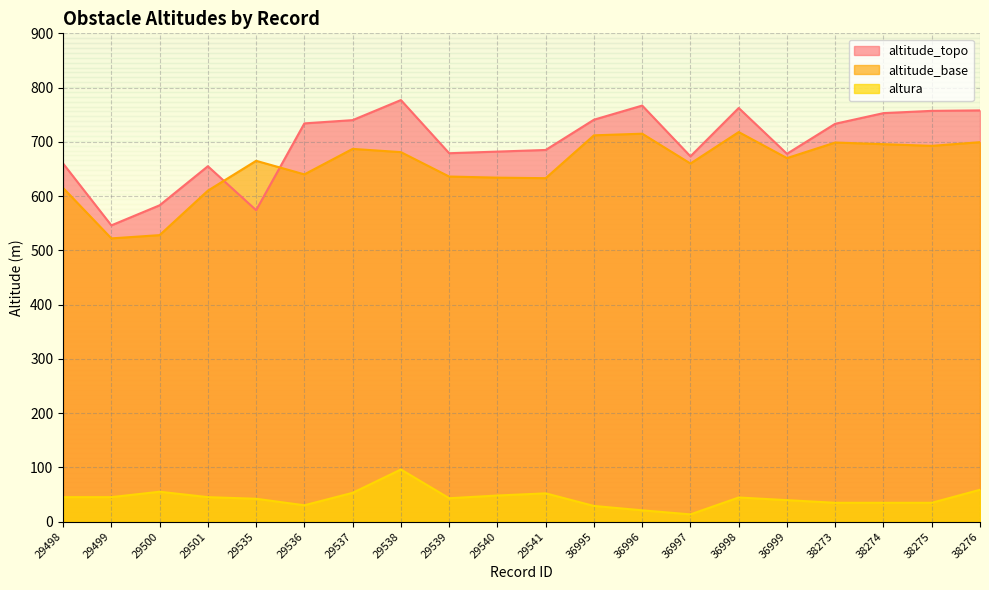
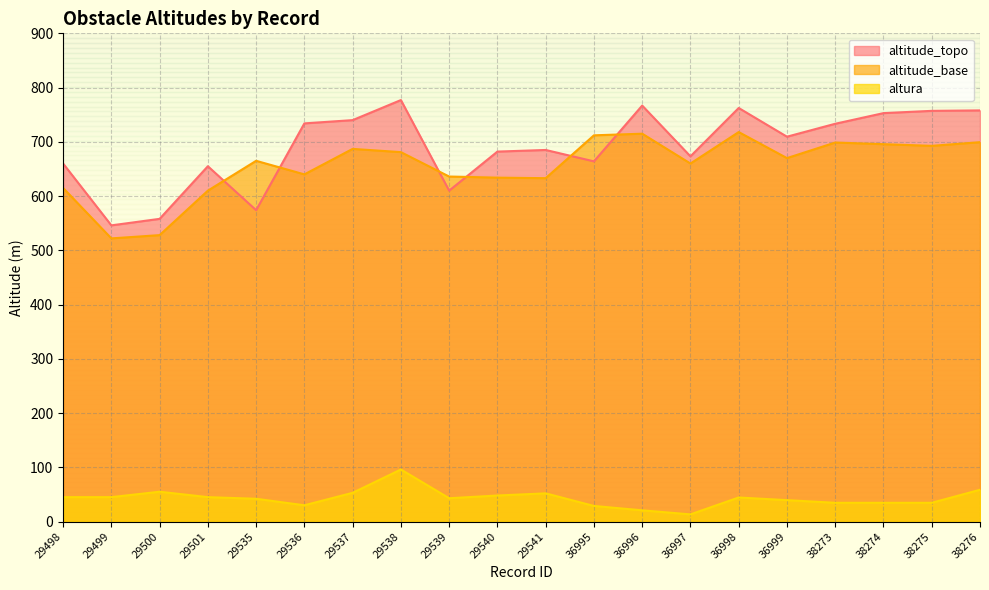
  {
    "altitude_topo": {
      "29498": 660,
      "29499": 550,
-     "29500": 580,
+     "29500": 560,
      "29501": 660,
      "29535": 570,
      "29536": 730,
      "29537": 740,
      "29538": 780,
-     "29539": 680,
+     "29539": 610,
      "29540": 680,
      "29541": 690,
-     "36995": 740,
+     "36995": 660,
      "36996": 770,
      "36997": 670,
      "36998": 760,
-     "36999": 680,
+     "36999": 710,
      "38273": 730,
      "38274": 750,
      "38275": 760,
      "38276": 760
    }
  }
